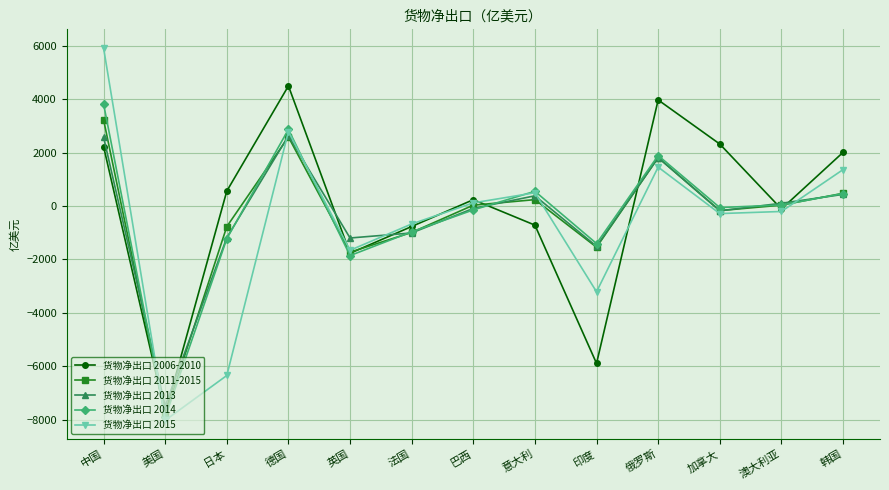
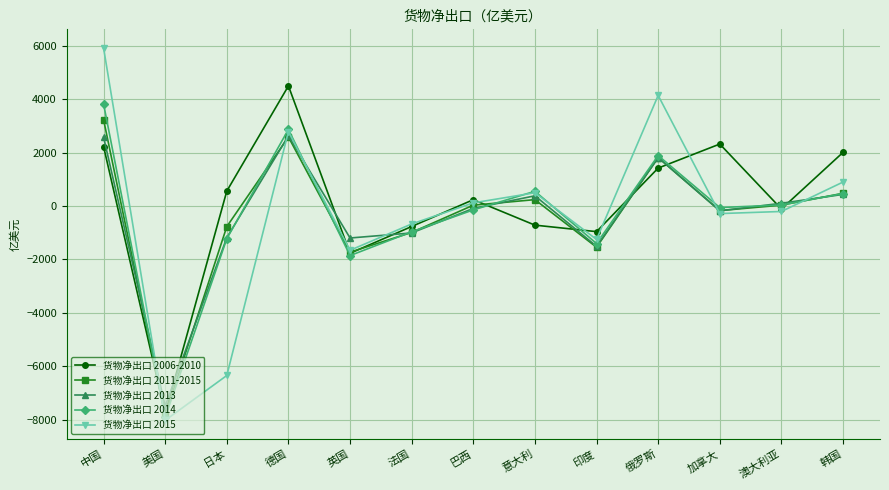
  {
    "货物净出口 2006-2010": {
      "中国": 2200,
      "日本": 600,
      "德国": 4500,
      "巴西": 200,
      "意大利": -700,
-     "印度": -5900,
-     "俄罗斯": 4000,
+     "印度": -1000,
+     "俄罗斯": 1400,
      "加拿大": 2300,
      "韩国": 2000
    },
    "货物净出口 2015": {
      "中国": 5900,
      "日本": -6300,
-     "印度": -3200,
-     "俄罗斯": 1500,
+     "印度": -1200,
+     "俄罗斯": 4200,
      "加拿大": -300,
-     "韩国": 1400
+     "韩国": 900
    }
  }
